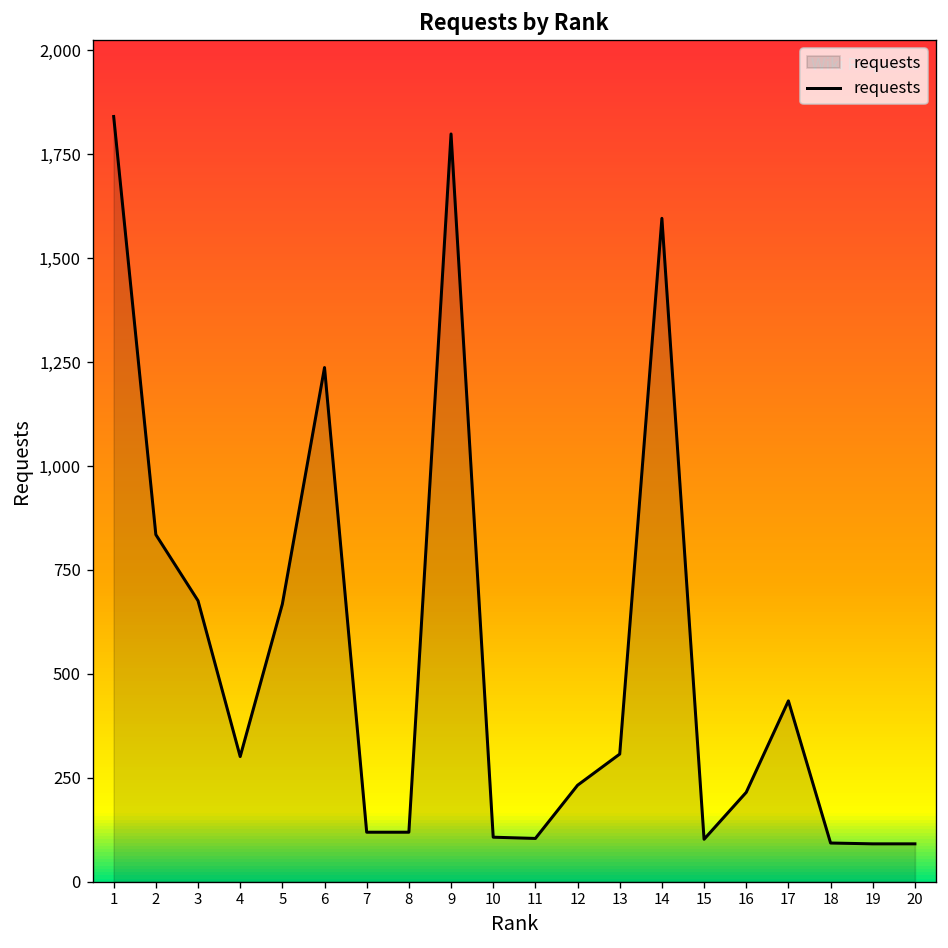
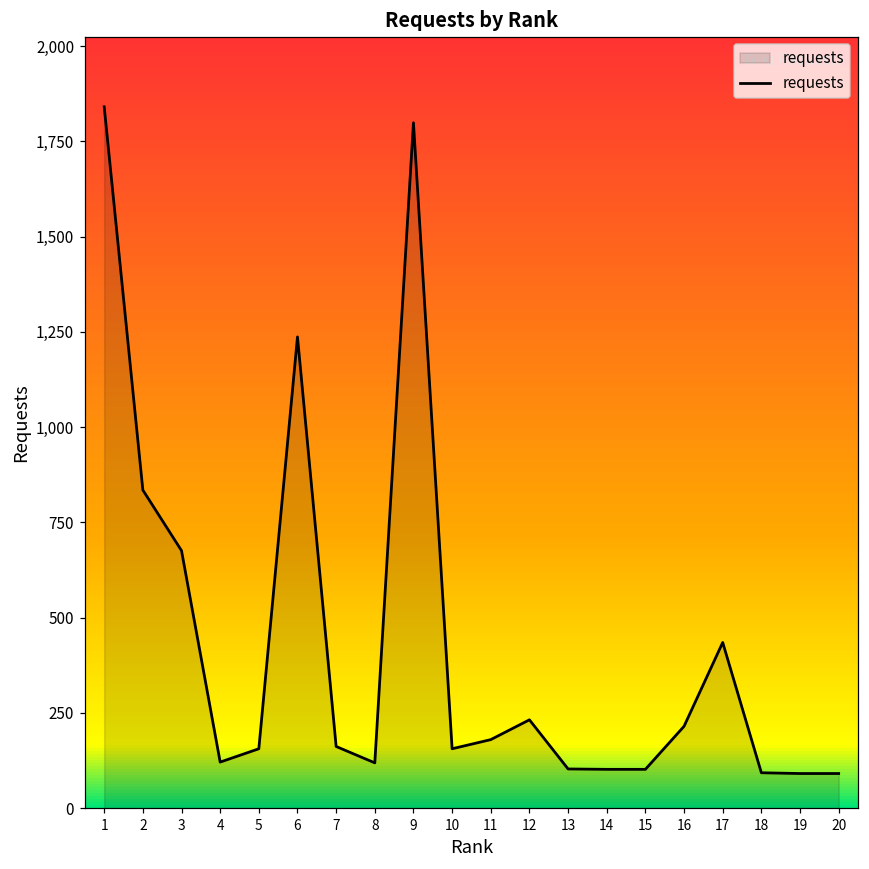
  {
    "1": "1,840",
    "2": "840",
    "3": "680",
-   "4": "300",
-   "5": "670",
+   "4": "120",
+   "5": "160",
    "6": "1,240",
-   "7": "120",
+   "7": "160",
    "8": "120",
    "9": "1,800",
-   "10": "110",
-   "11": "100",
+   "10": "160",
+   "11": "180",
    "12": "230",
-   "13": "310",
-   "14": "1,600",
+   "13": "100",
+   "14": "100",
    "15": "100",
    "16": "220",
    "17": "440",
    "18": "90",
    "19": "90",
    "20": "90"
  }
